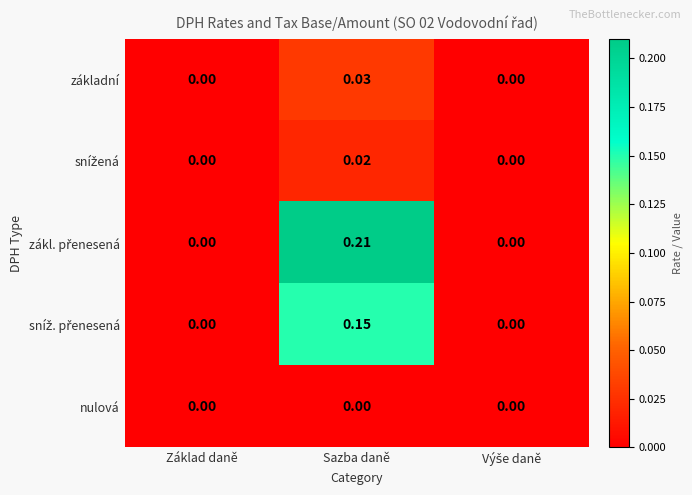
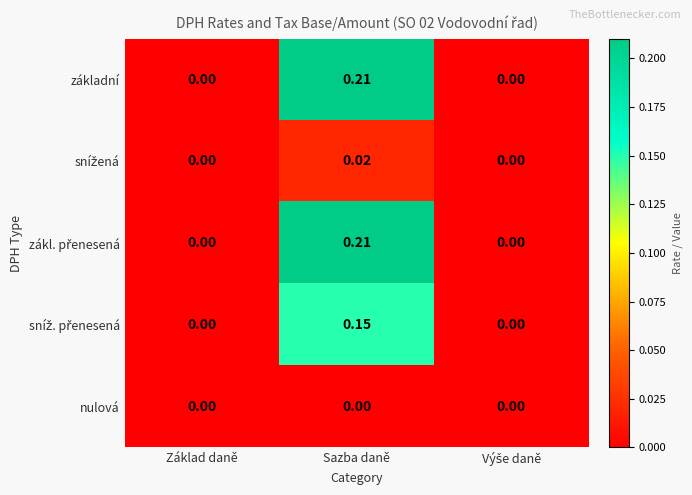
  {
    "základní": {
      "Základ daně": 0.00,
-     "Sazba daně": 0.03,
+     "Sazba daně": 0.21,
      "Výše daně": 0.00
    },
    "snížená": {
      "Základ daně": 0.00,
      "Sazba daně": 0.02,
      "Výše daně": 0.00
    },
    "zákl. přenesená": {
      "Základ daně": 0.00,
      "Sazba daně": 0.21,
      "Výše daně": 0.00
    },
    "sníž. přenesená": {
      "Základ daně": 0.00,
      "Sazba daně": 0.15,
      "Výše daně": 0.00
    },
    "nulová": {
      "Základ daně": 0.00,
      "Sazba daně": 0.00,
      "Výše daně": 0.00
    }
  }
